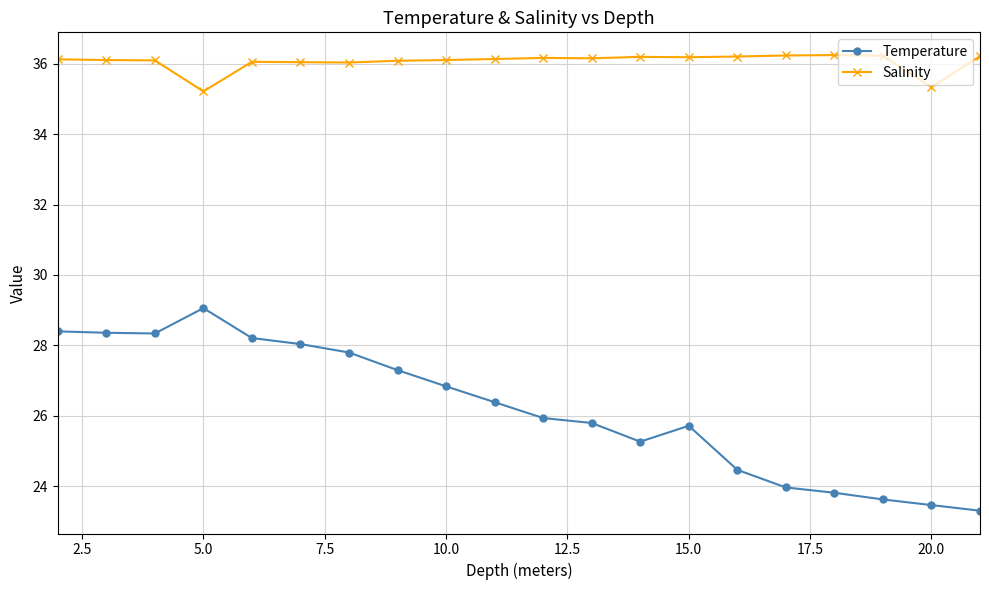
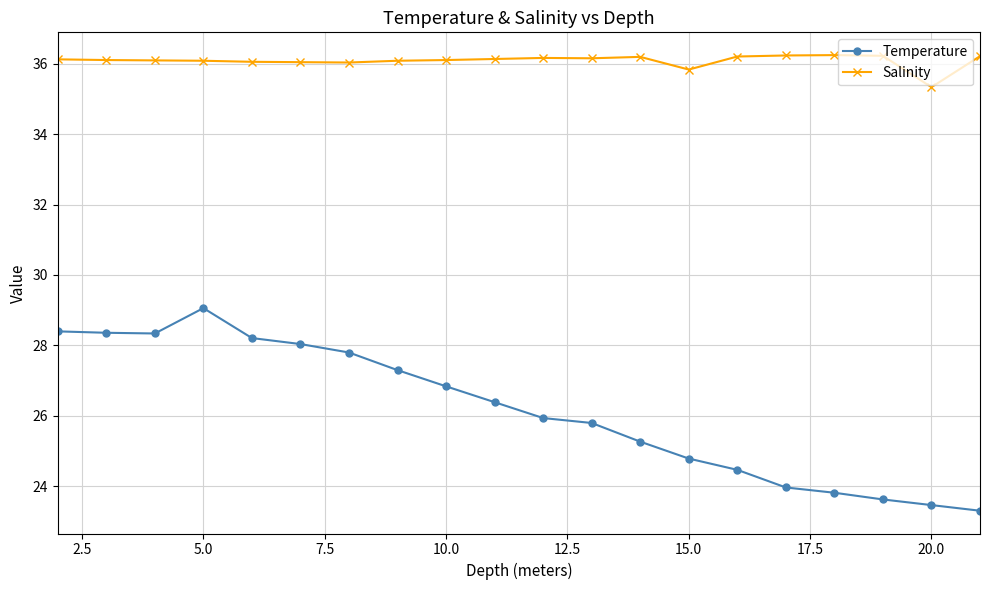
  {
    "Temperature": {
      "5.0": 29.1,
      "10.0": 26.8,
-     "15.0": 25.7,
+     "15.0": 24.8,
      "20.0": 23.5
    },
    "Salinity": {
-     "5.0": 35.2,
+     "5.0": 36.1,
      "10.0": 36.1,
-     "15.0": 36.2,
+     "15.0": 35.8,
      "20.0": 35.3
    }
  }
